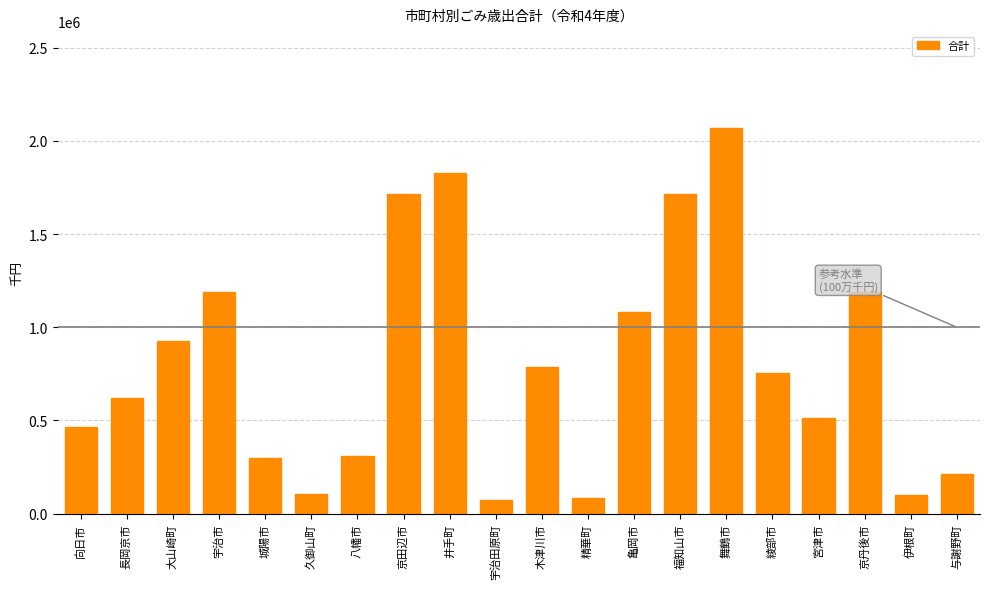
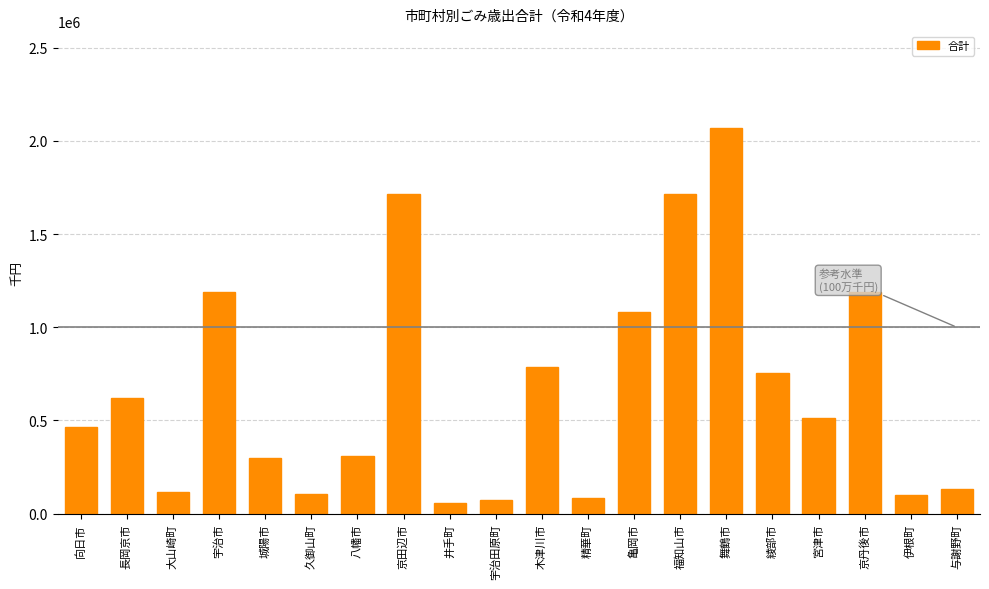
  {
    "向日市": 470000,
    "長岡京市": 620000,
-   "大山崎町": 930000,
+   "大山崎町": 120000,
    "宇治市": 1190000,
    "城陽市": 300000,
    "久御山町": 100000,
    "八幡市": 310000,
    "京田辺市": 1720000,
-   "井手町": 1830000,
+   "井手町": 60000,
    "宇治田原町": 70000,
    "木津川市": 790000,
    "精華町": 80000,
    "亀岡市": 1080000,
    "福知山市": 1710000,
    "舞鶴市": 2070000,
    "綾部市": 750000,
    "宮津市": 510000,
    "伊根町": 100000,
-   "与謝野町": 210000
+   "与謝野町": 130000
  }
